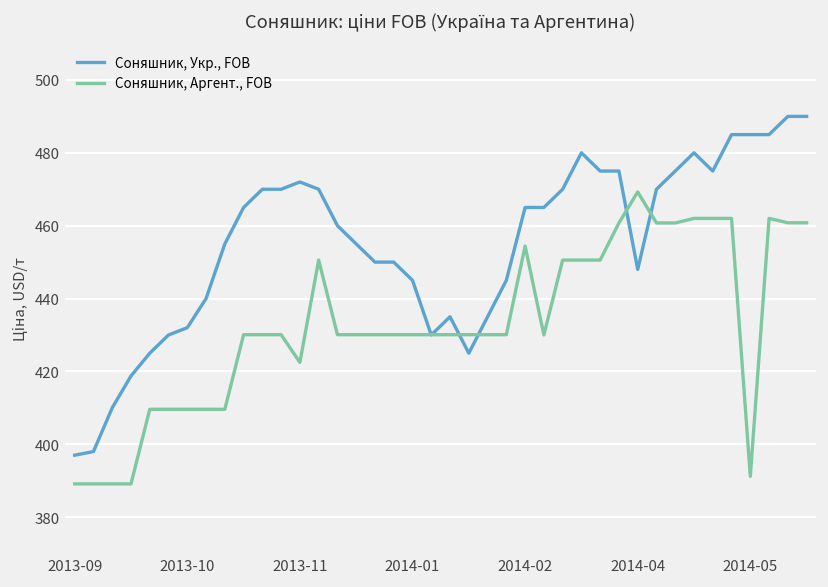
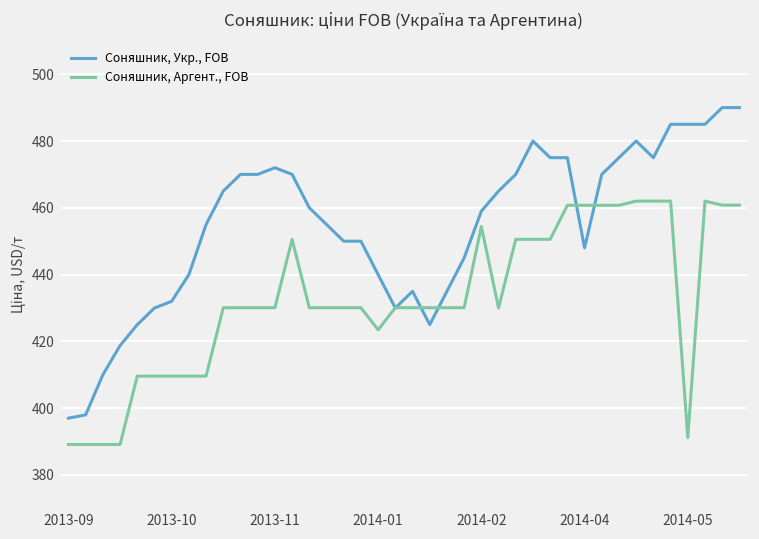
  {
    "Соняшник, Укр., FOB": {
      "2013-09": 397,
      "2013-10": 432,
      "2013-11": 472,
-     "2014-01": 445,
-     "2014-02": 465,
+     "2014-01": 440,
+     "2014-02": 459,
      "2014-04": 448,
      "2014-05": 485
    },
    "Соняшник, Аргент., FOB": {
      "2013-09": 389,
      "2013-10": 410,
-     "2013-11": 422,
-     "2014-01": 430,
+     "2013-11": 430,
+     "2014-01": 423,
      "2014-02": 454,
-     "2014-04": 469,
+     "2014-04": 461,
      "2014-05": 391
    }
  }
